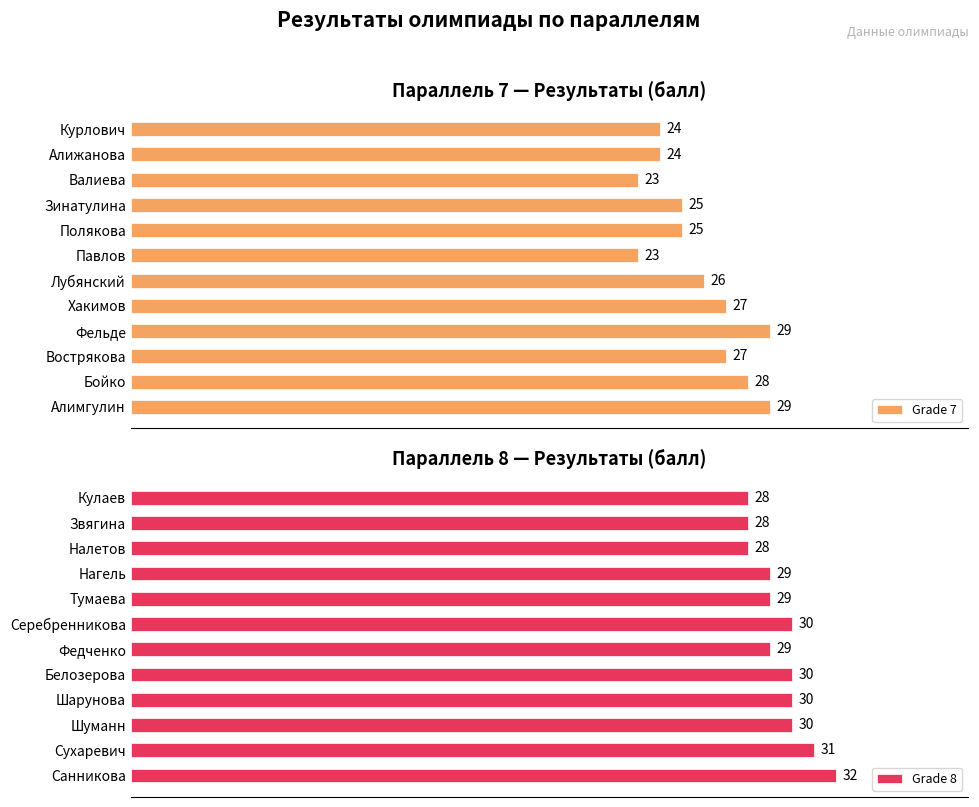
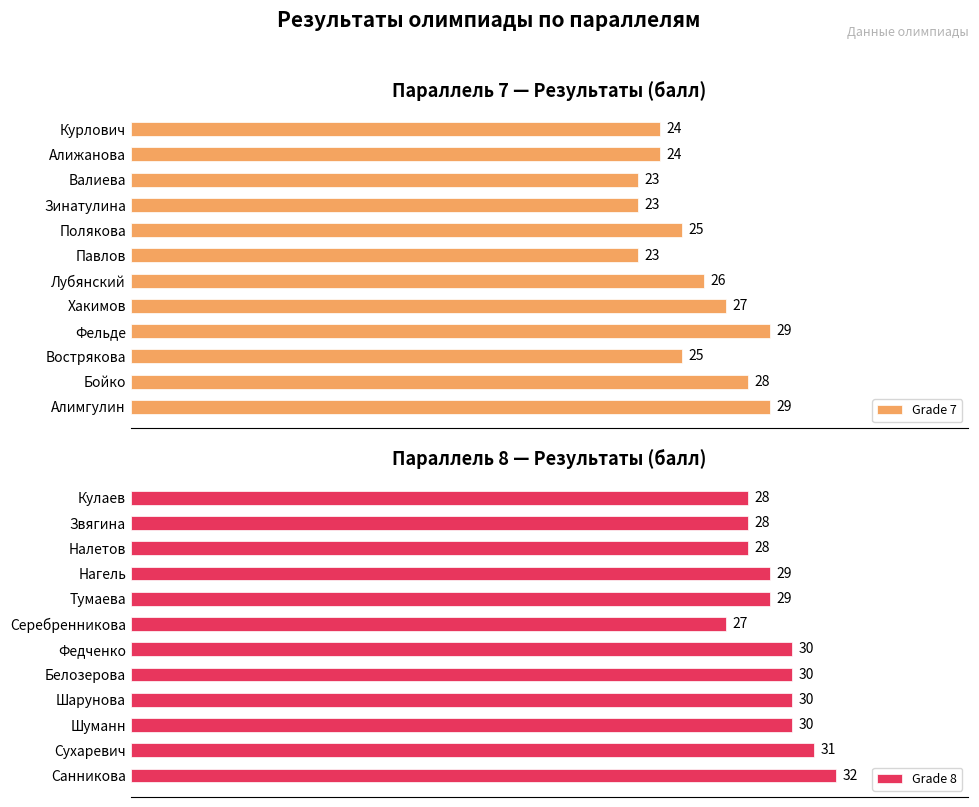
  {
    "Параллель 7 — Результаты (балл)": {
      "Курлович": 24,
      "Алижанова": 24,
      "Валиева": 23,
-     "Зинатулина": 25,
+     "Зинатулина": 23,
      "Полякова": 25,
      "Павлов": 23,
      "Лубянский": 26,
      "Хакимов": 27,
      "Фельде": 29,
-     "Вострякова": 27,
+     "Вострякова": 25,
      "Бойко": 28,
      "Алимгулин": 29
    },
    "Параллель 8 — Результаты (балл)": {
      "Кулаев": 28,
      "Звягина": 28,
      "Налетов": 28,
      "Нагель": 29,
      "Тумаева": 29,
-     "Серебренникова": 30,
-     "Федченко": 29,
+     "Серебренникова": 27,
+     "Федченко": 30,
      "Белозерова": 30,
      "Шарунова": 30,
      "Шуманн": 30,
      "Сухаревич": 31,
      "Санникова": 32
    }
  }
